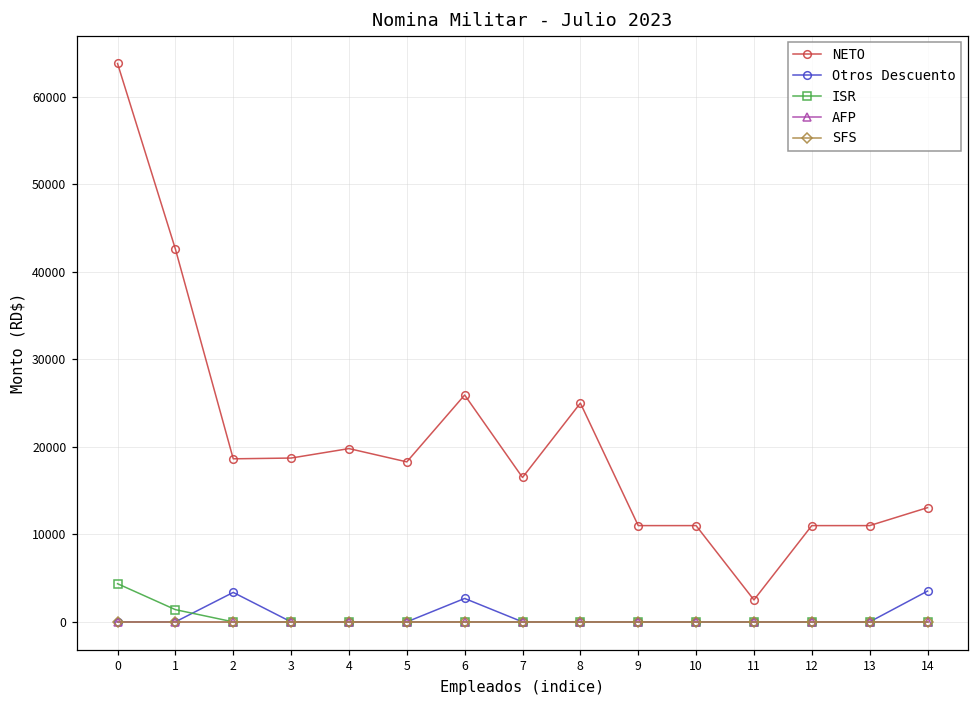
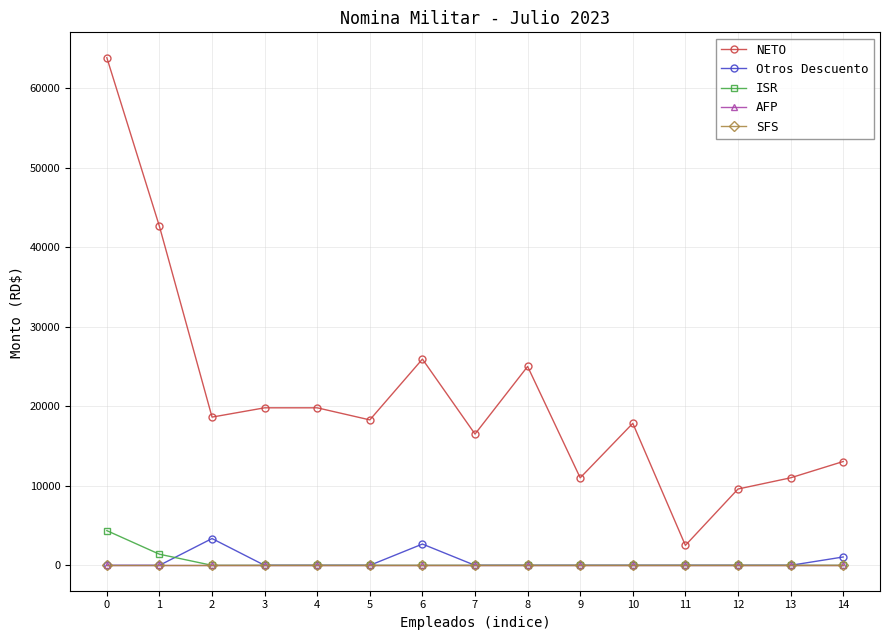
  {
    "NETO": {
      "0": 64000,
      "1": 43000,
      "2": 19000,
-     "3": 19000,
+     "3": 20000,
      "4": 20000,
      "5": 18000,
      "6": 26000,
      "7": 17000,
      "8": 25000,
      "9": 11000,
-     "10": 11000,
+     "10": 18000,
      "11": 3000,
-     "12": 11000,
+     "12": 10000,
      "13": 11000,
      "14": 13000
    },
    "Otros Descuento": {
      "2": 3000,
      "6": 3000,
-     "14": 4000
+     "14": 1000
    },
    "ISR": {
      "0": 4000,
      "1": 1000
    }
  }
